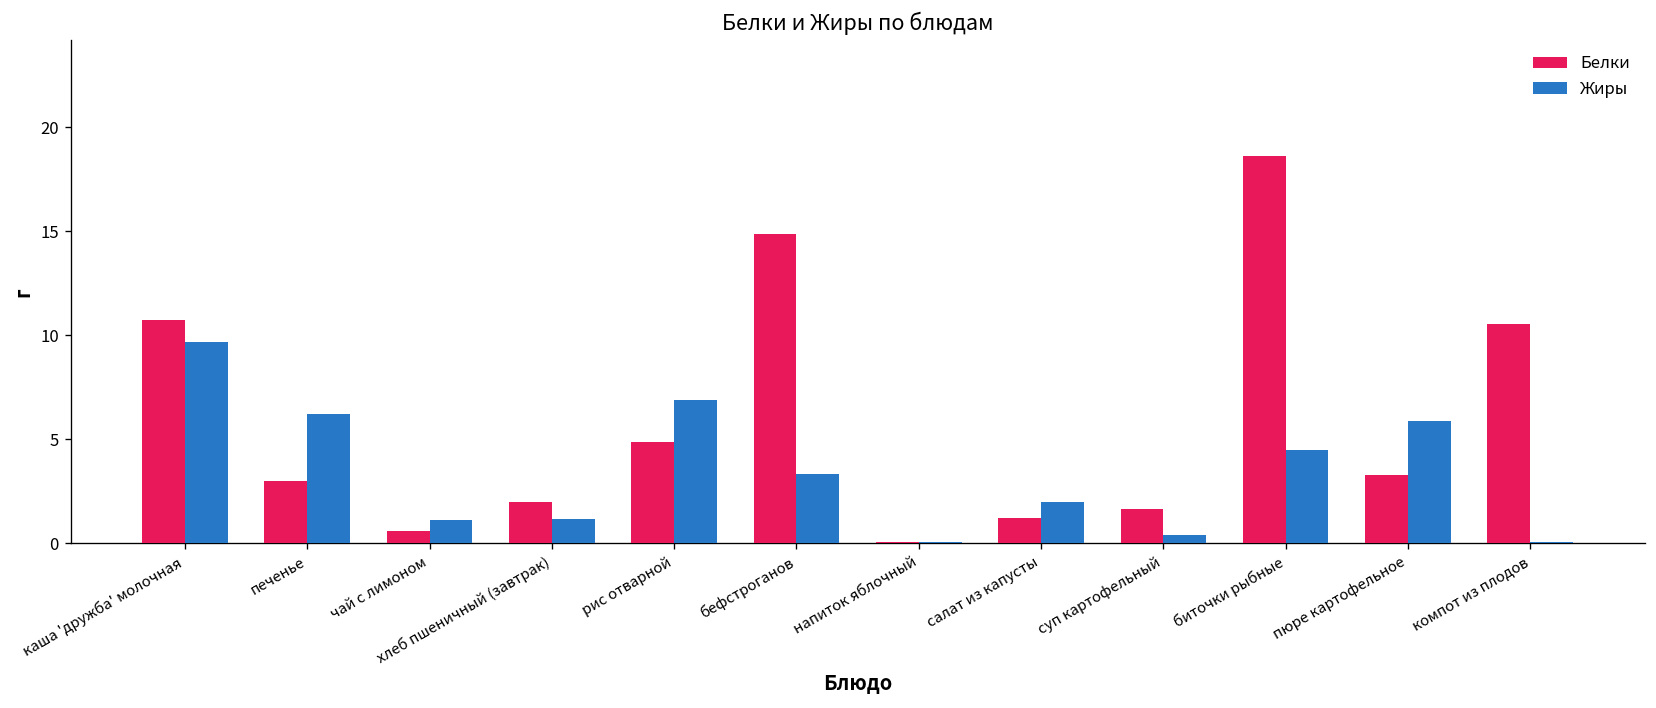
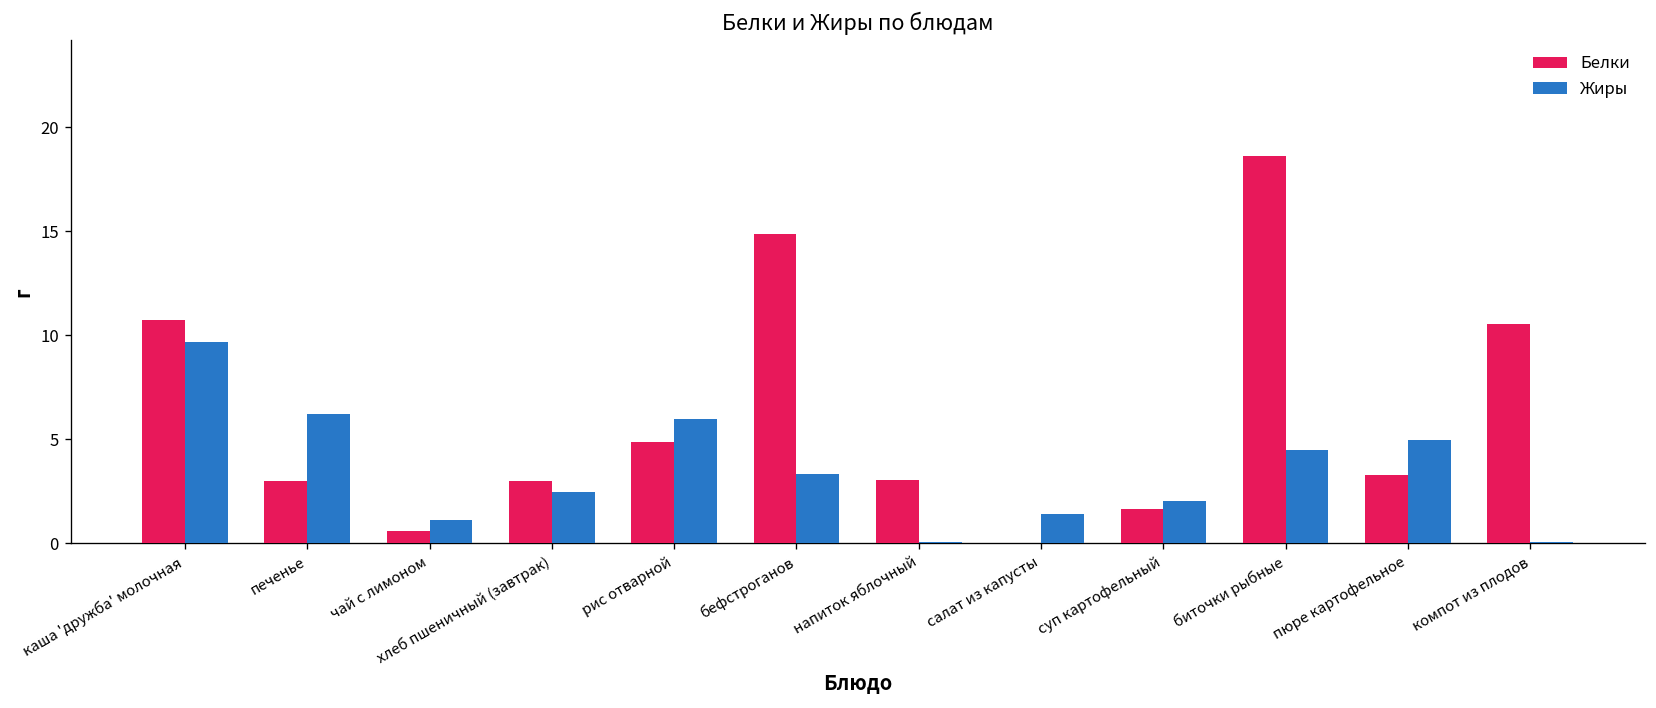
  {
    "Белки": {
      "каша 'дружба' молочная": 10.8,
      "печенье": 3.0,
      "чай с лимоном": 0.6,
-     "хлеб пшеничный (завтрак)": 2,
+     "хлеб пшеничный (завтрак)": 3,
      "рис отварной": 4.9,
      "бефстроганов": 14.9,
-     "напиток яблочный": 0.1,
-     "салат из капусты": 1.2,
+     "напиток яблочный": 3.0,
+     "салат из капусты": 0.0,
      "суп картофельный": 1.7,
      "биточки рыбные": 18.6,
      "пюре картофельное": 3.3,
      "компот из плодов": 10.5
    },
    "Жиры": {
      "каша 'дружба' молочная": 9.7,
      "печенье": 6.2,
      "чай с лимоном": 1.1,
-     "хлеб пшеничный (завтрак)": 1.2,
-     "рис отварной": 6.9,
+     "хлеб пшеничный (завтрак)": 2.5,
+     "рис отварной": 6.0,
      "бефстроганов": 3.3,
-     "салат из капусты": 2.0,
-     "суп картофельный": 0.4,
+     "салат из капусты": 1.4,
+     "суп картофельный": 2.0,
      "биточки рыбные": 4.5,
-     "пюре картофельное": 5.9
+     "пюре картофельное": 5.0
    }
  }
